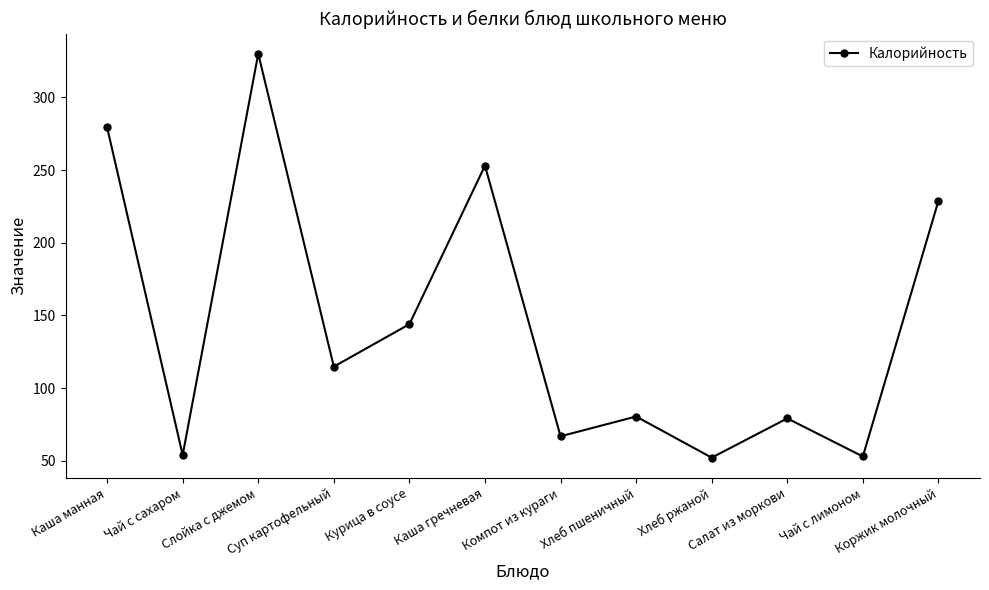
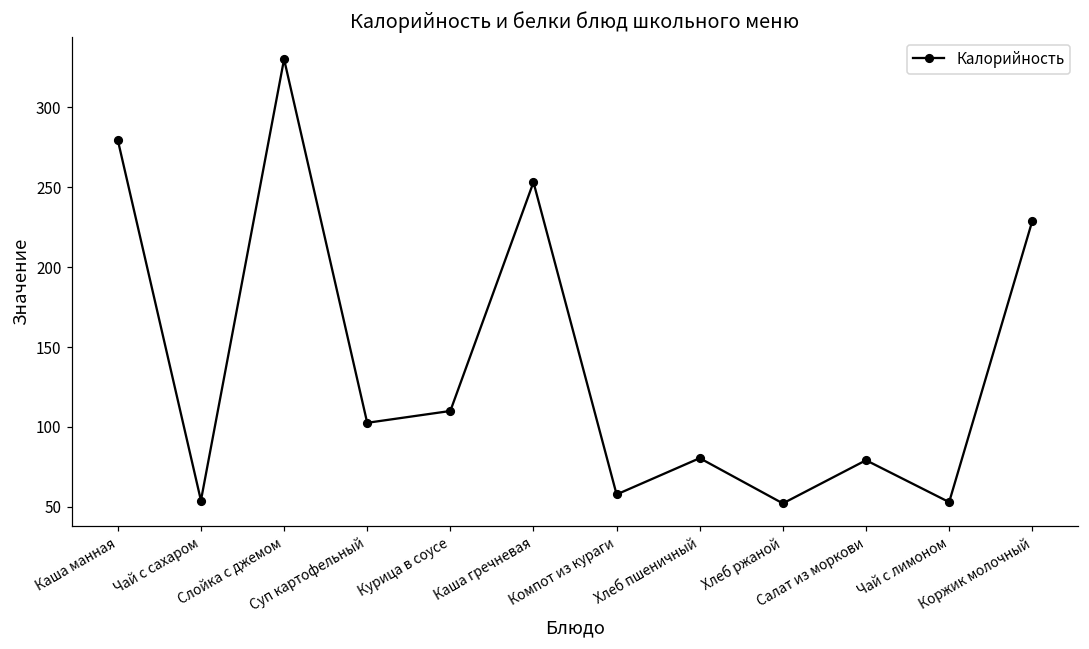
  {
    "Каша манная": 279,
    "Чай с сахаром": 54,
    "Слойка с джемом": 330,
-   "Суп картофельный": 115,
-   "Курица в соусе": 144,
+   "Суп картофельный": 103,
+   "Курица в соусе": 110,
    "Каша гречневая": 253,
-   "Компот из кураги": 67,
+   "Компот из кураги": 58,
    "Хлеб пшеничный": 81,
    "Хлеб ржаной": 52,
    "Салат из моркови": 79,
    "Чай с лимоном": 53,
    "Коржик молочный": 229
  }
